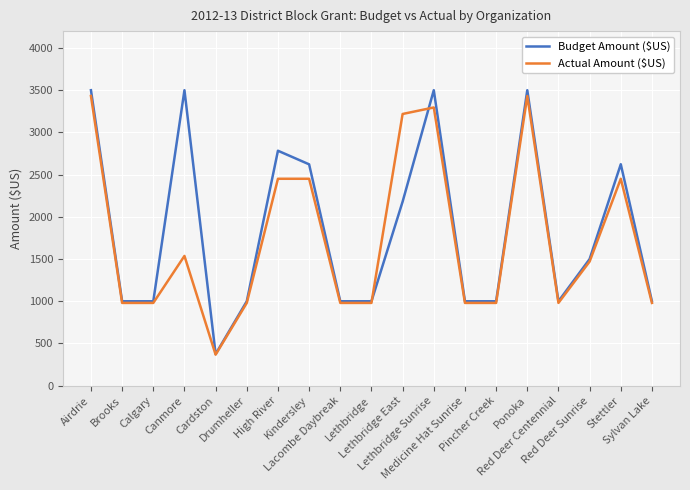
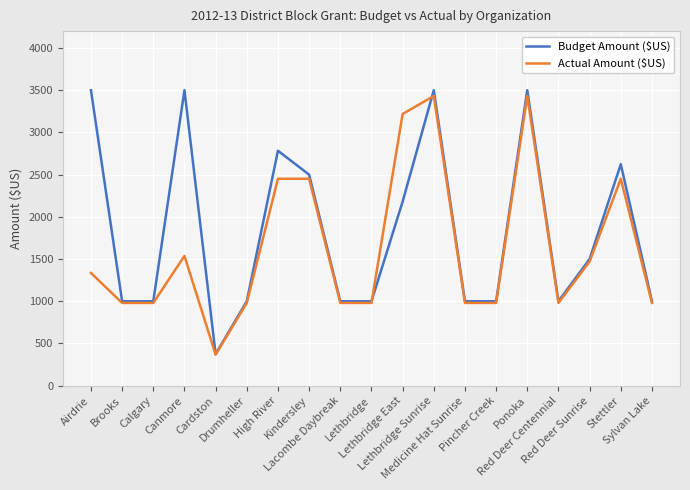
  {
    "Budget Amount ($US)": {
      "Airdrie": 3500,
      "Canmore": 3500,
      "High River": 2800,
-     "Kindersley": 2600,
+     "Kindersley": 2500,
      "Lethbridge East": 2200,
      "Lethbridge Sunrise": 3500,
      "Ponoka": 3500,
      "Stettler": 2600
    },
    "Actual Amount ($US)": {
-     "Airdrie": 3400,
+     "Airdrie": 1300,
      "Canmore": 1500,
      "High River": 2500,
      "Kindersley": 2500,
      "Lethbridge East": 3200,
-     "Lethbridge Sunrise": 3300,
+     "Lethbridge Sunrise": 3400,
      "Ponoka": 3400,
      "Stettler": 2500
    }
  }
